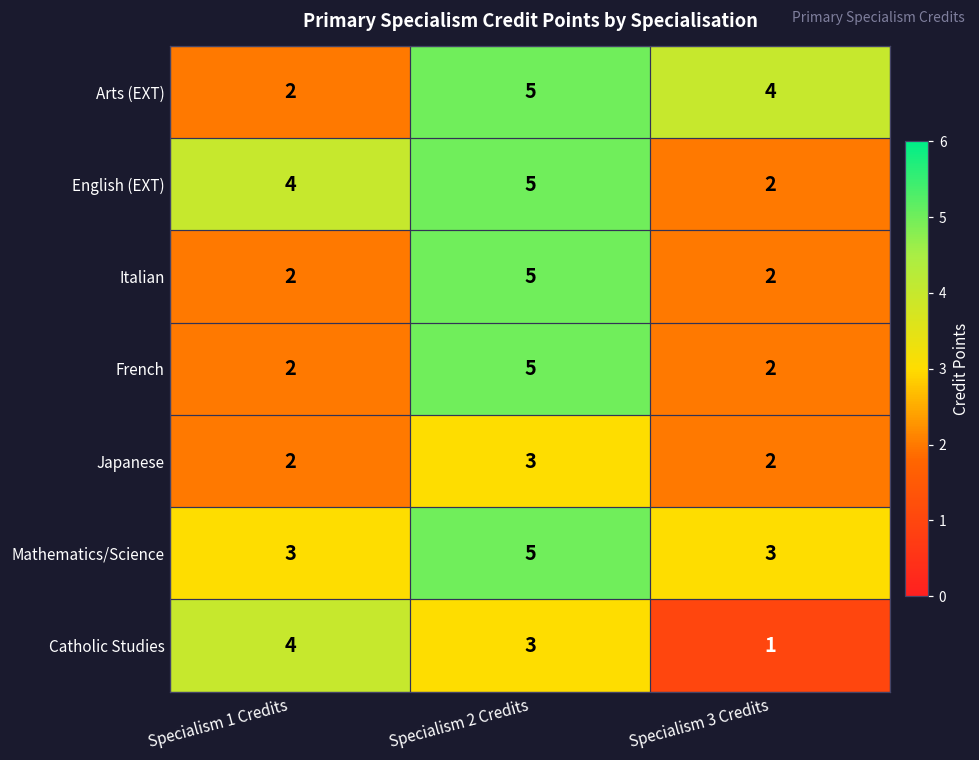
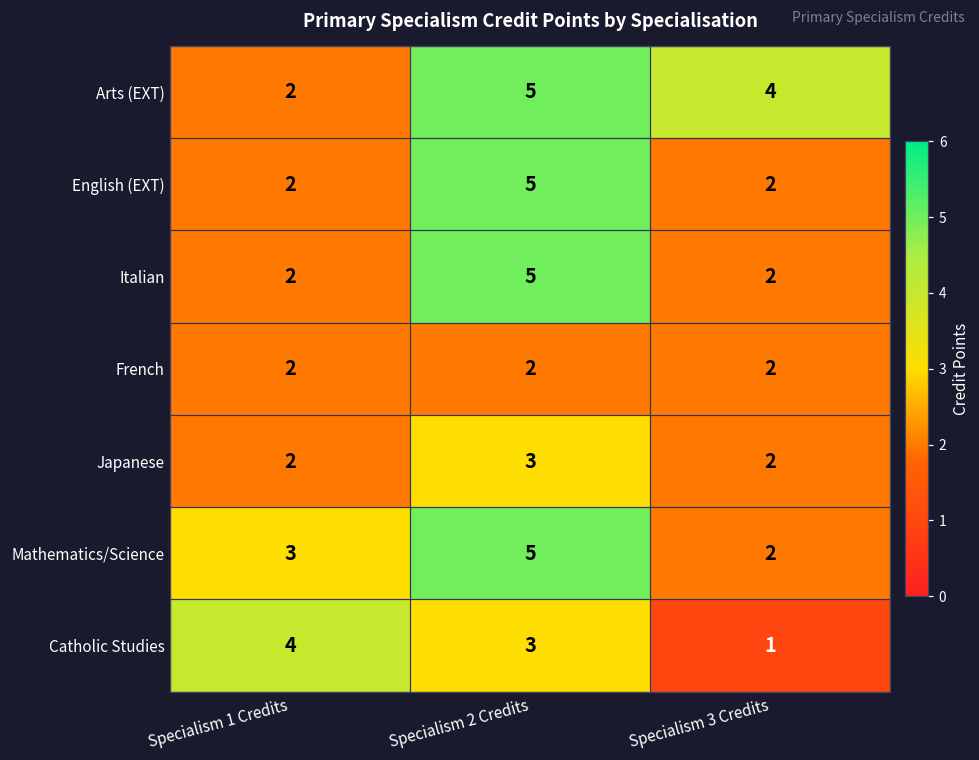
  {
    "Arts (EXT)": {
      "Specialism 1 Credits": 2,
      "Specialism 2 Credits": 5,
      "Specialism 3 Credits": 4
    },
    "English (EXT)": {
-     "Specialism 1 Credits": 4,
+     "Specialism 1 Credits": 2,
      "Specialism 2 Credits": 5,
      "Specialism 3 Credits": 2
    },
    "Italian": {
      "Specialism 1 Credits": 2,
      "Specialism 2 Credits": 5,
      "Specialism 3 Credits": 2
    },
    "French": {
      "Specialism 1 Credits": 2,
-     "Specialism 2 Credits": 5,
+     "Specialism 2 Credits": 2,
      "Specialism 3 Credits": 2
    },
    "Japanese": {
      "Specialism 1 Credits": 2,
      "Specialism 2 Credits": 3,
      "Specialism 3 Credits": 2
    },
    "Mathematics/Science": {
      "Specialism 1 Credits": 3,
      "Specialism 2 Credits": 5,
-     "Specialism 3 Credits": 3
+     "Specialism 3 Credits": 2
    },
    "Catholic Studies": {
      "Specialism 1 Credits": 4,
      "Specialism 2 Credits": 3,
      "Specialism 3 Credits": 1
    }
  }
